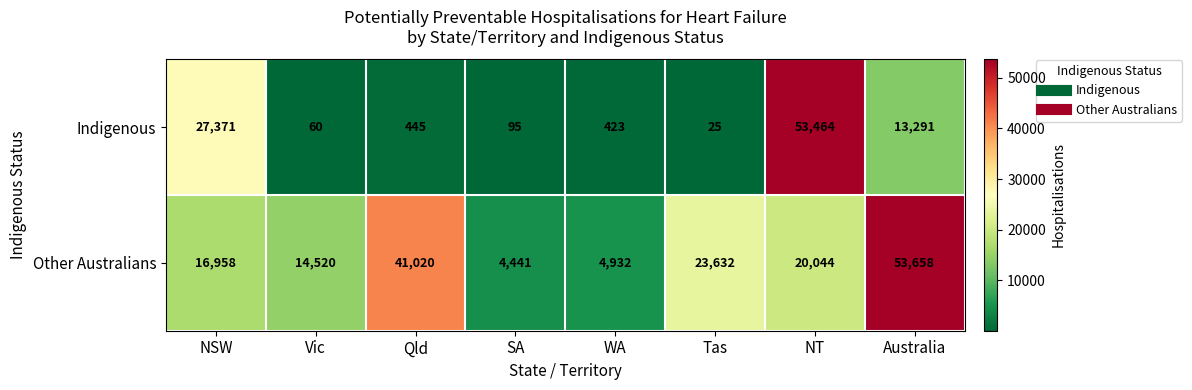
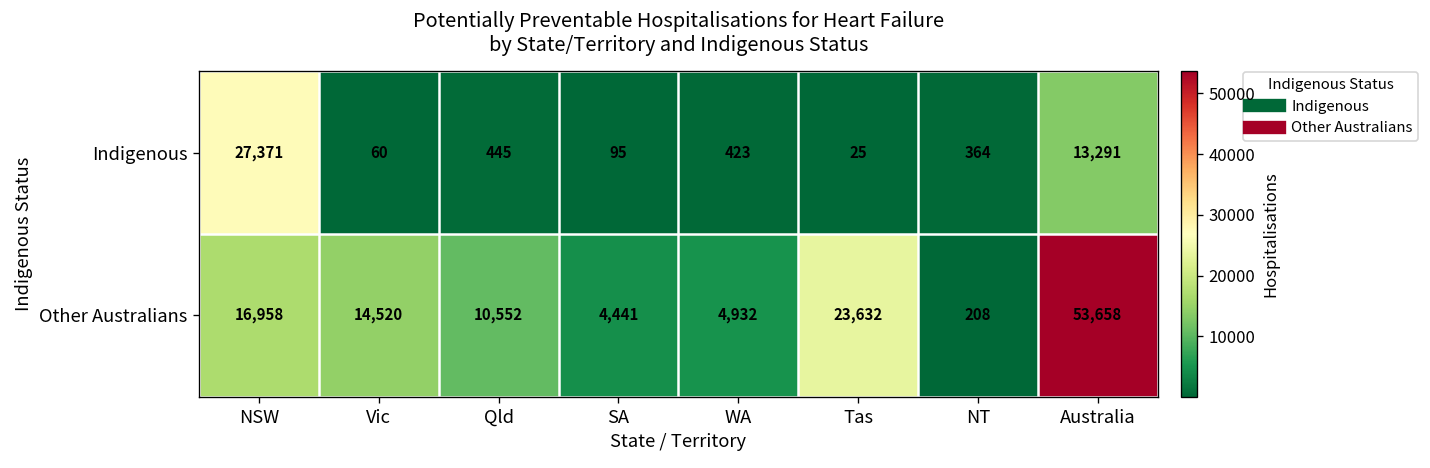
  {
    "Indigenous": {
      "NSW": "27,371",
      "Vic": "60",
      "Qld": "445",
      "SA": "95",
      "WA": "423",
      "Tas": "25",
-     "NT": "53,464",
+     "NT": "364",
      "Australia": "13,291"
    },
    "Other Australians": {
      "NSW": "16,958",
      "Vic": "14,520",
-     "Qld": "41,020",
+     "Qld": "10,552",
      "SA": "4,441",
      "WA": "4,932",
      "Tas": "23,632",
-     "NT": "20,044",
+     "NT": "208",
      "Australia": "53,658"
    }
  }
